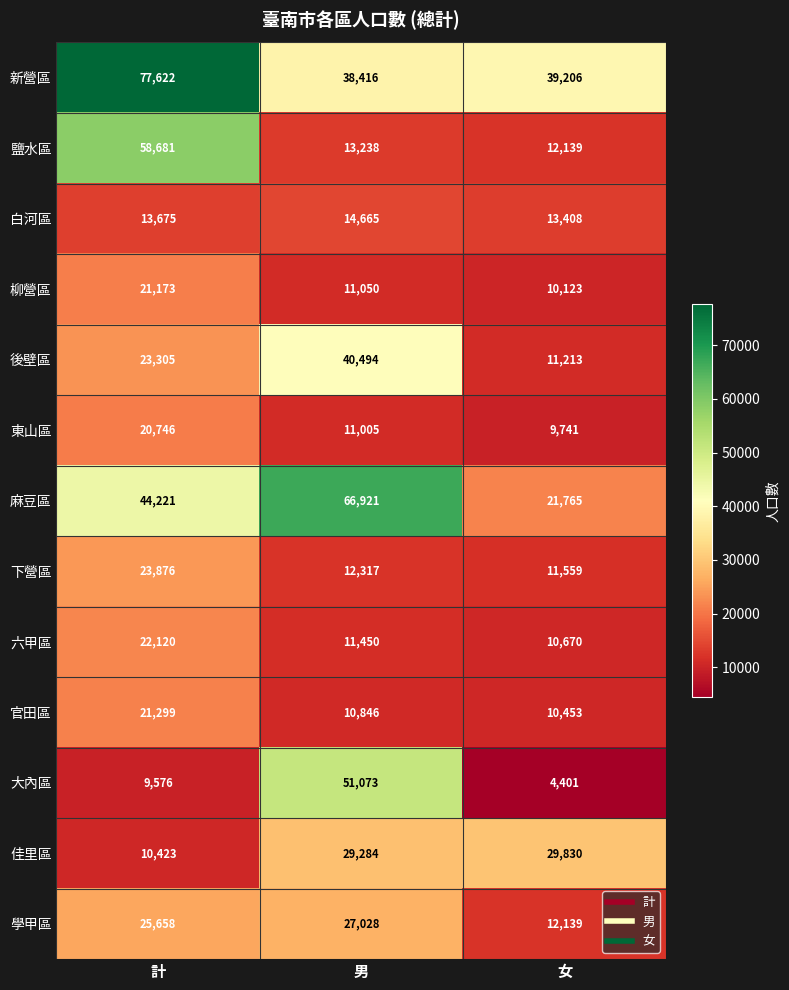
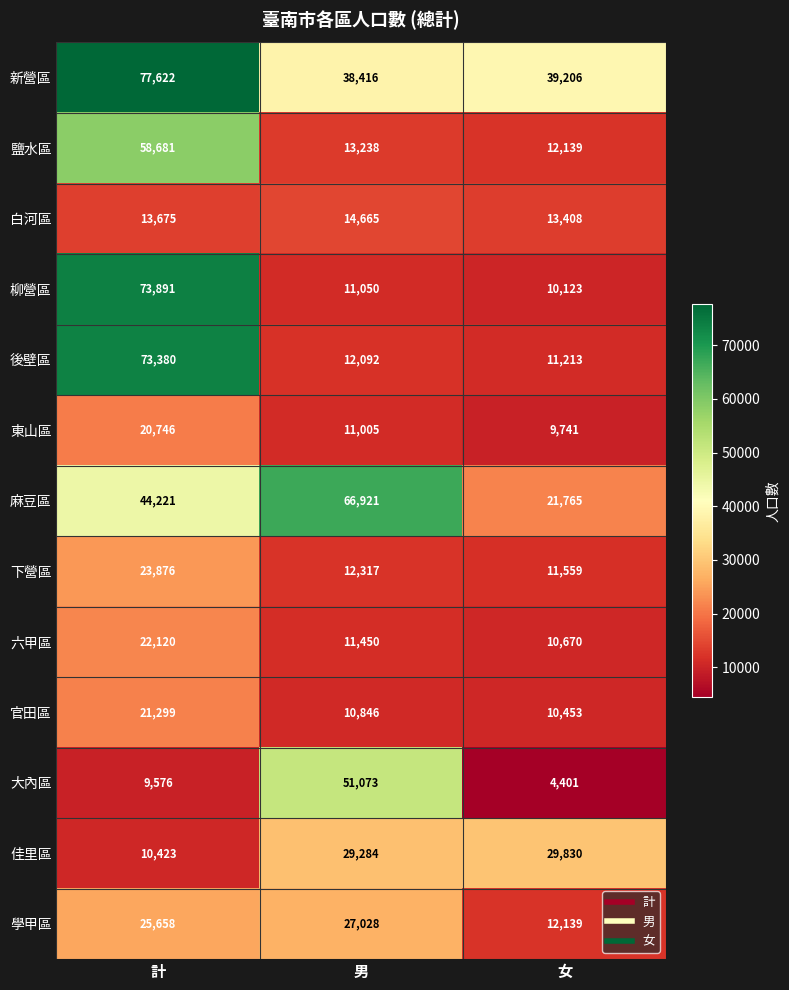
  {
    "新營區": {
      "計": "77,622",
      "男": "38,416",
      "女": "39,206"
    },
    "鹽水區": {
      "計": "58,681",
      "男": "13,238",
      "女": "12,139"
    },
    "白河區": {
      "計": "13,675",
      "男": "14,665",
      "女": "13,408"
    },
    "柳營區": {
-     "計": "21,173",
+     "計": "73,891",
      "男": "11,050",
      "女": "10,123"
    },
    "後壁區": {
-     "計": "23,305",
-     "男": "40,494",
+     "計": "73,380",
+     "男": "12,092",
      "女": "11,213"
    },
    "東山區": {
      "計": "20,746",
      "男": "11,005",
      "女": "9,741"
    },
    "麻豆區": {
      "計": "44,221",
      "男": "66,921",
      "女": "21,765"
    },
    "下營區": {
      "計": "23,876",
      "男": "12,317",
      "女": "11,559"
    },
    "六甲區": {
      "計": "22,120",
      "男": "11,450",
      "女": "10,670"
    },
    "官田區": {
      "計": "21,299",
      "男": "10,846",
      "女": "10,453"
    },
    "大內區": {
      "計": "9,576",
      "男": "51,073",
      "女": "4,401"
    },
    "佳里區": {
      "計": "10,423",
      "男": "29,284",
      "女": "29,830"
    },
    "學甲區": {
      "計": "25,658",
      "男": "27,028",
      "女": "12,139"
    }
  }
